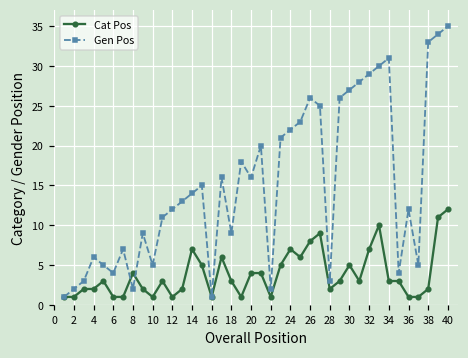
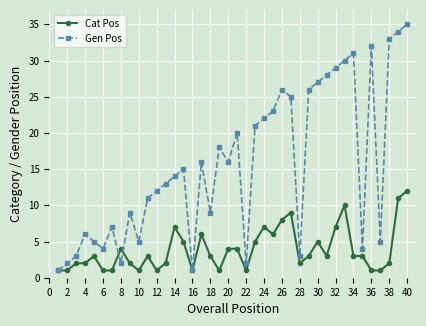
  {
    "Cat Pos": {
      "2": 1,
      "4": 2,
      "6": 1,
      "8": 4,
      "10": 1,
      "12": 1,
      "14": 7,
      "18": 3,
      "20": 4,
      "22": 1,
      "24": 7,
      "26": 8,
      "28": 2,
      "30": 5,
      "32": 7,
      "34": 3,
      "36": 1,
      "38": 2,
      "40": 12
    },
    "Gen Pos": {
      "2": 2,
      "4": 6,
      "6": 4,
      "8": 2,
      "10": 5,
      "12": 12,
      "14": 14,
      "18": 9,
      "20": 16,
      "22": 2,
      "24": 22,
      "26": 26,
      "28": 3,
      "30": 27,
      "32": 29,
      "34": 31,
-     "36": 12,
+     "36": 32,
      "38": 33,
      "40": 35
    }
  }
